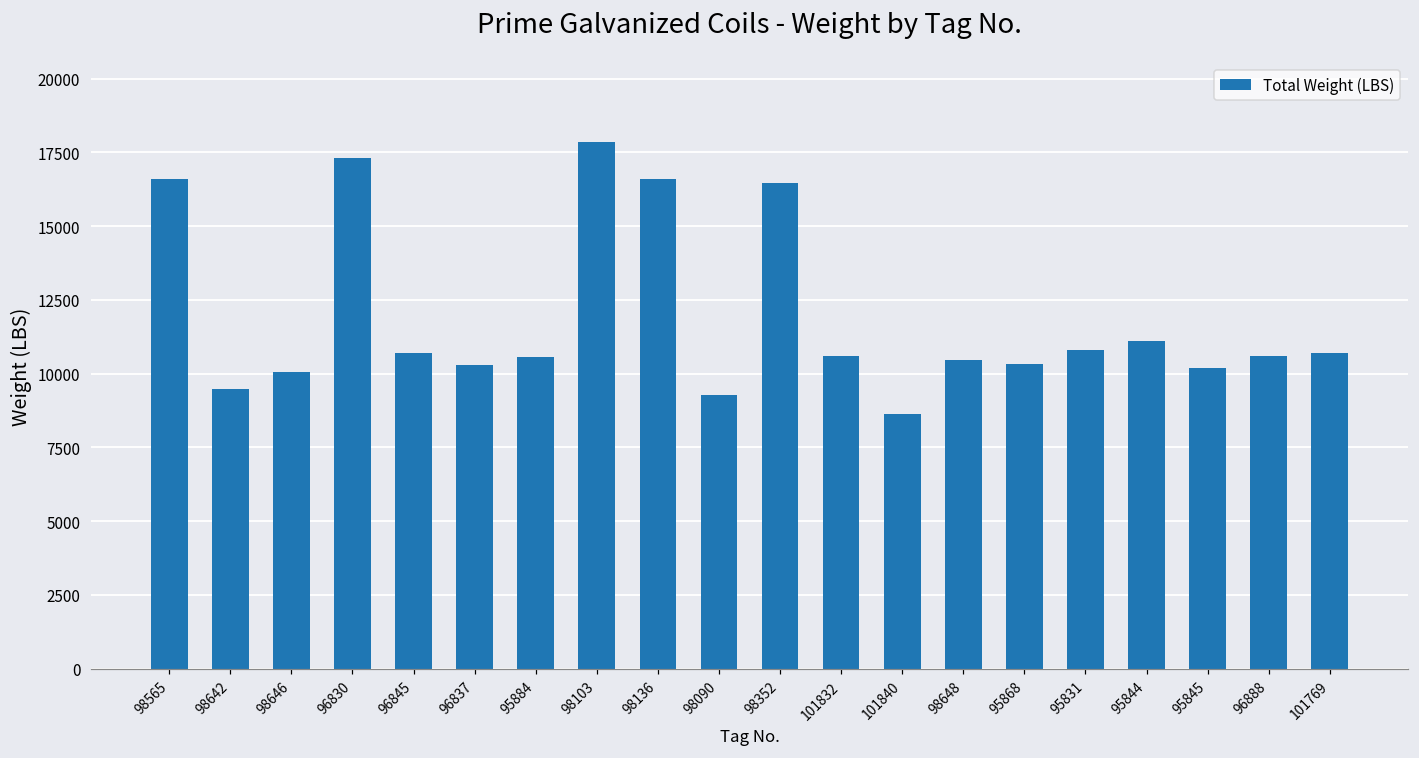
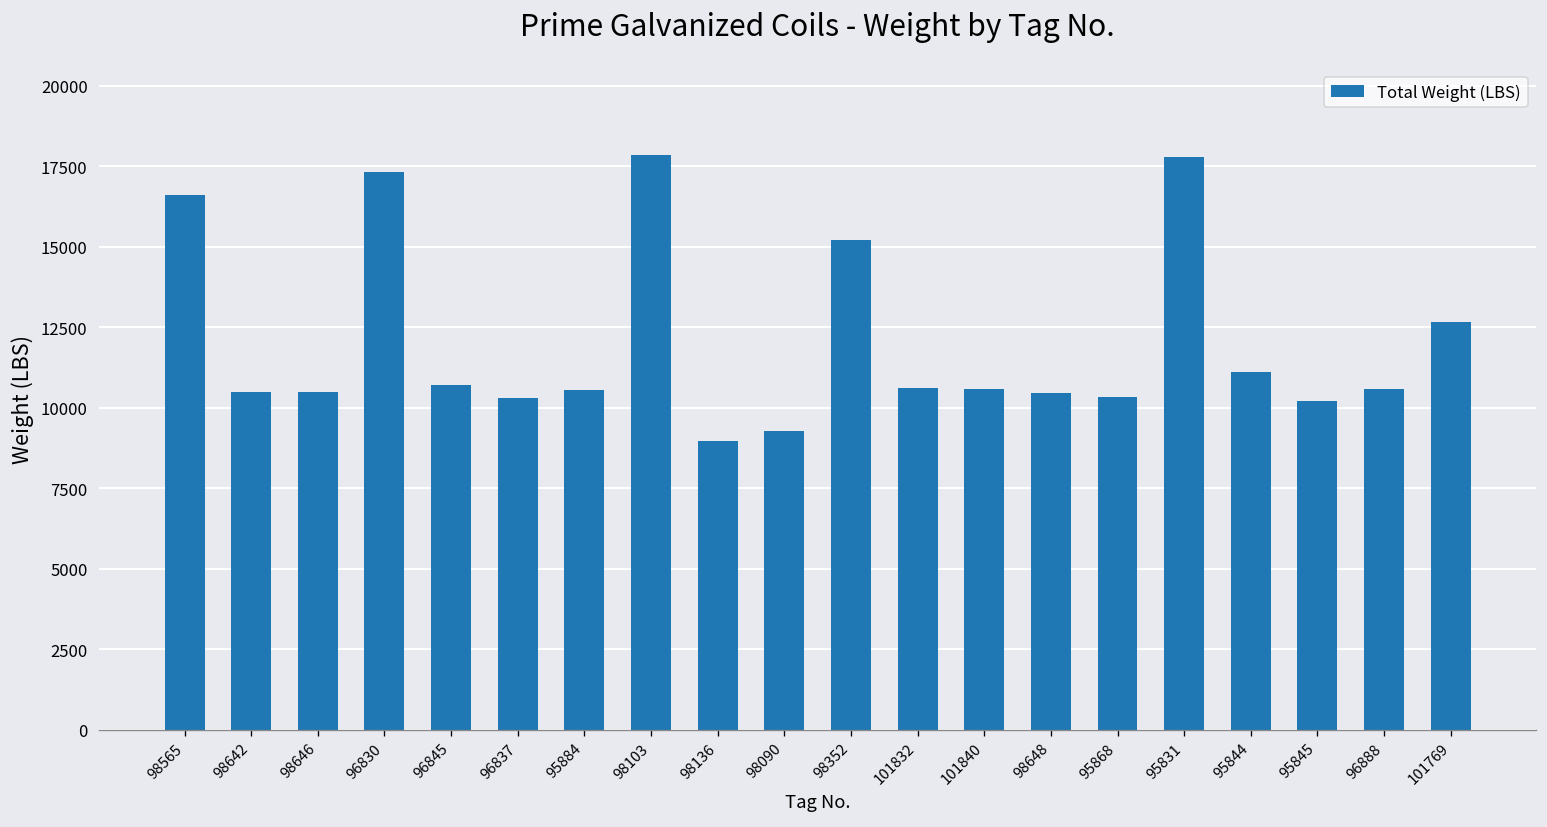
  {
    "98565": 16600,
-   "98642": 9500,
-   "98646": 10100,
+   "98642": 10500,
+   "98646": 10500,
    "96830": 17300,
    "96845": 10700,
    "96837": 10300,
    "95884": 10600,
    "98103": 17900,
-   "98136": 16600,
+   "98136": 9000,
    "98090": 9300,
-   "98352": 16500,
+   "98352": 15200,
    "101832": 10600,
-   "101840": 8600,
+   "101840": 10600,
    "98648": 10400,
    "95868": 10300,
-   "95831": 10800,
+   "95831": 17800,
    "95844": 11100,
    "95845": 10200,
    "96888": 10600,
-   "101769": 10700
+   "101769": 12700
  }
